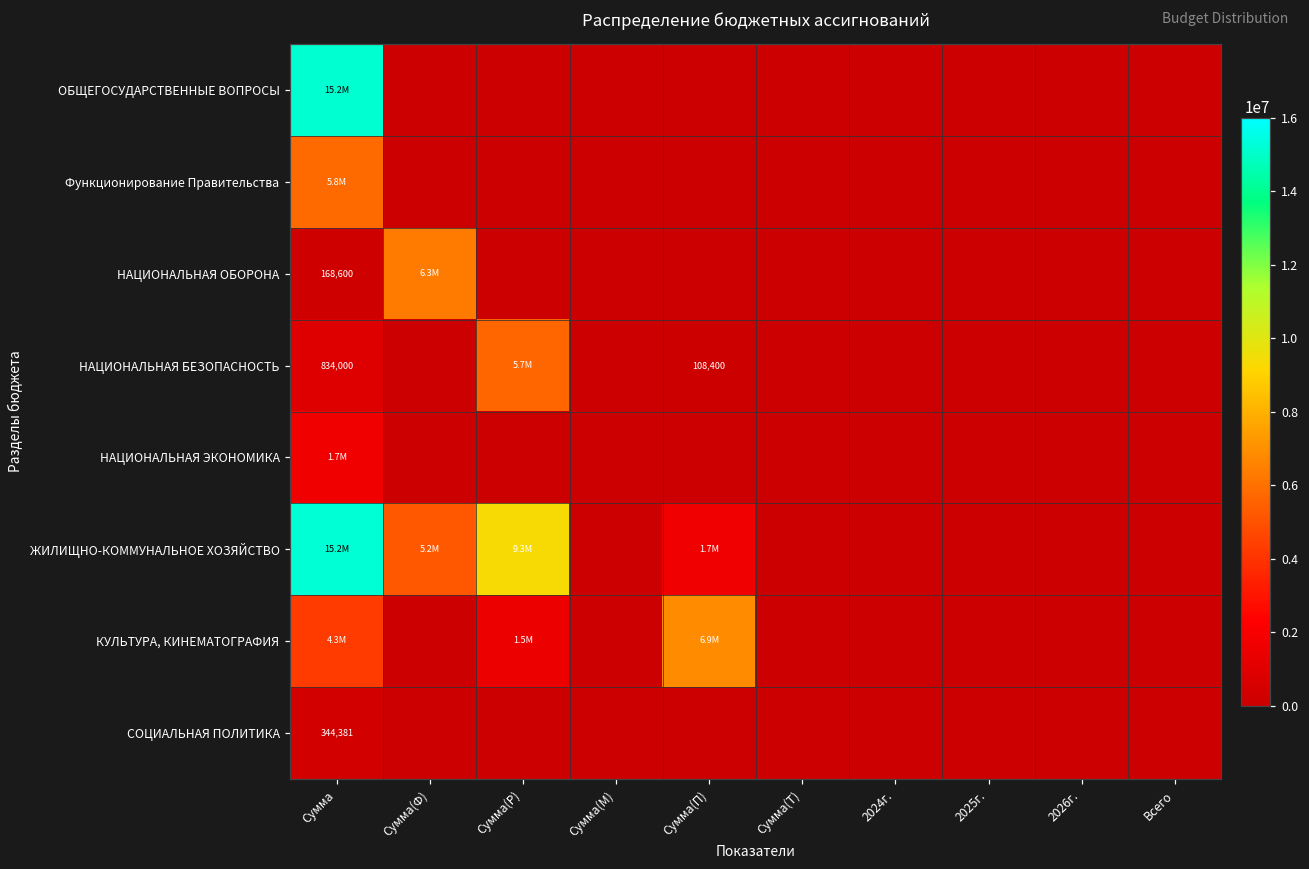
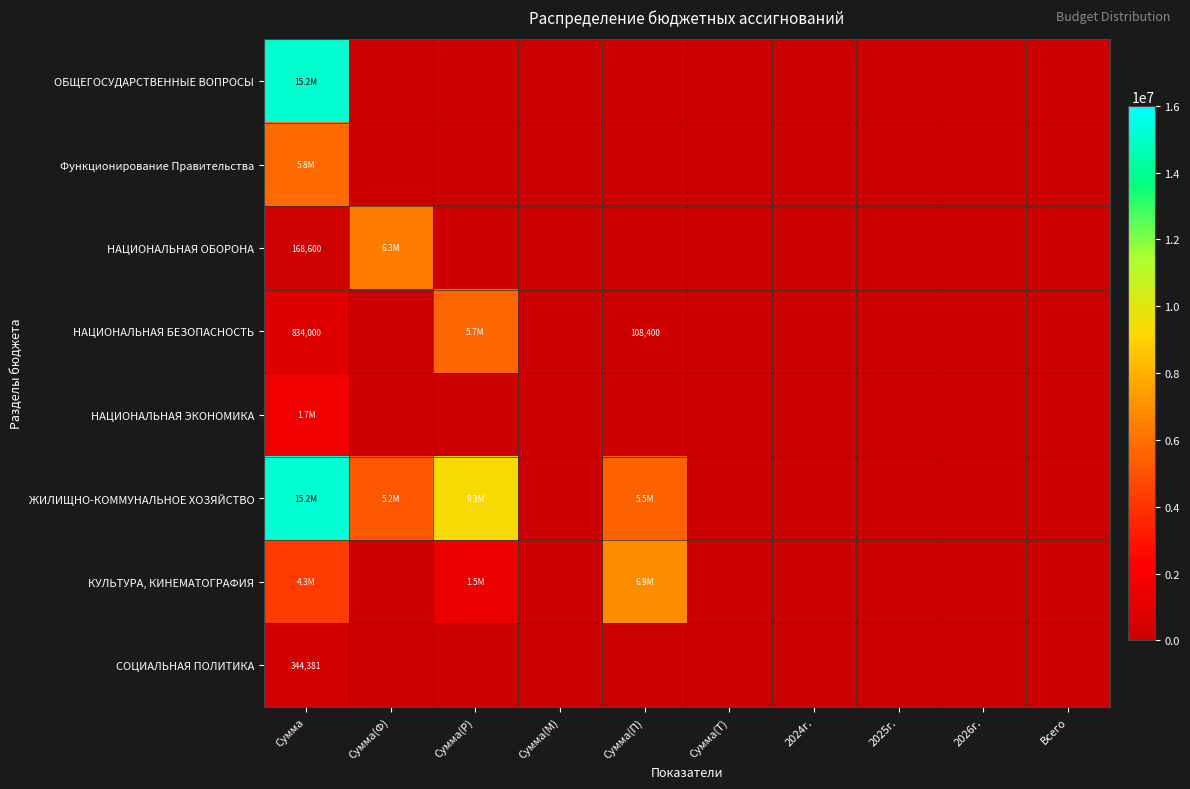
  {
    "ОБЩЕГОСУДАРСТВЕННЫЕ ВОПРОСЫ": {
      "Сумма": "15.2M"
    },
    "Функционирование Правительства": {
      "Сумма": "5.8M"
    },
    "НАЦИОНАЛЬНАЯ ОБОРОНА": {
      "Сумма": "168,600",
      "Сумма(Ф)": "6.3M"
    },
    "НАЦИОНАЛЬНАЯ БЕЗОПАСНОСТЬ": {
      "Сумма": "834,000",
      "Сумма(Р)": "5.7M",
      "Сумма(П)": "108,400"
    },
    "НАЦИОНАЛЬНАЯ ЭКОНОМИКА": {
      "Сумма": "1.7M"
    },
    "ЖИЛИЩНО-КОММУНАЛЬНОЕ ХОЗЯЙСТВО": {
      "Сумма": "15.2M",
      "Сумма(Ф)": "5.2M",
      "Сумма(Р)": "9.3M",
-     "Сумма(П)": "1.7M"
+     "Сумма(П)": "5.5M"
    },
    "КУЛЬТУРА, КИНЕМАТОГРАФИЯ": {
      "Сумма": "4.3M",
      "Сумма(Р)": "1.5M",
      "Сумма(П)": "6.9M"
    },
    "СОЦИАЛЬНАЯ ПОЛИТИКА": {
      "Сумма": "344,381"
    }
  }
